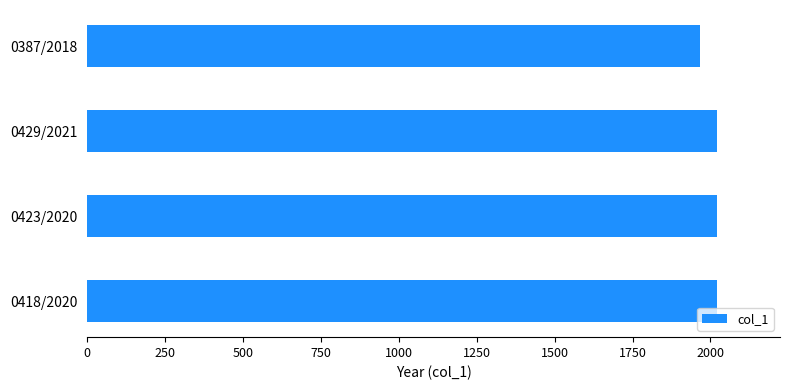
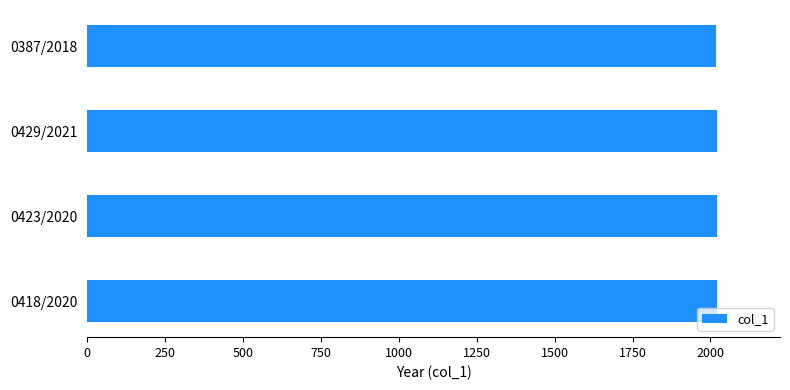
  {
-   "0387/2018": 1970,
+   "0387/2018": 2020,
    "0429/2021": 2020,
    "0423/2020": 2020,
    "0418/2020": 2020
  }
